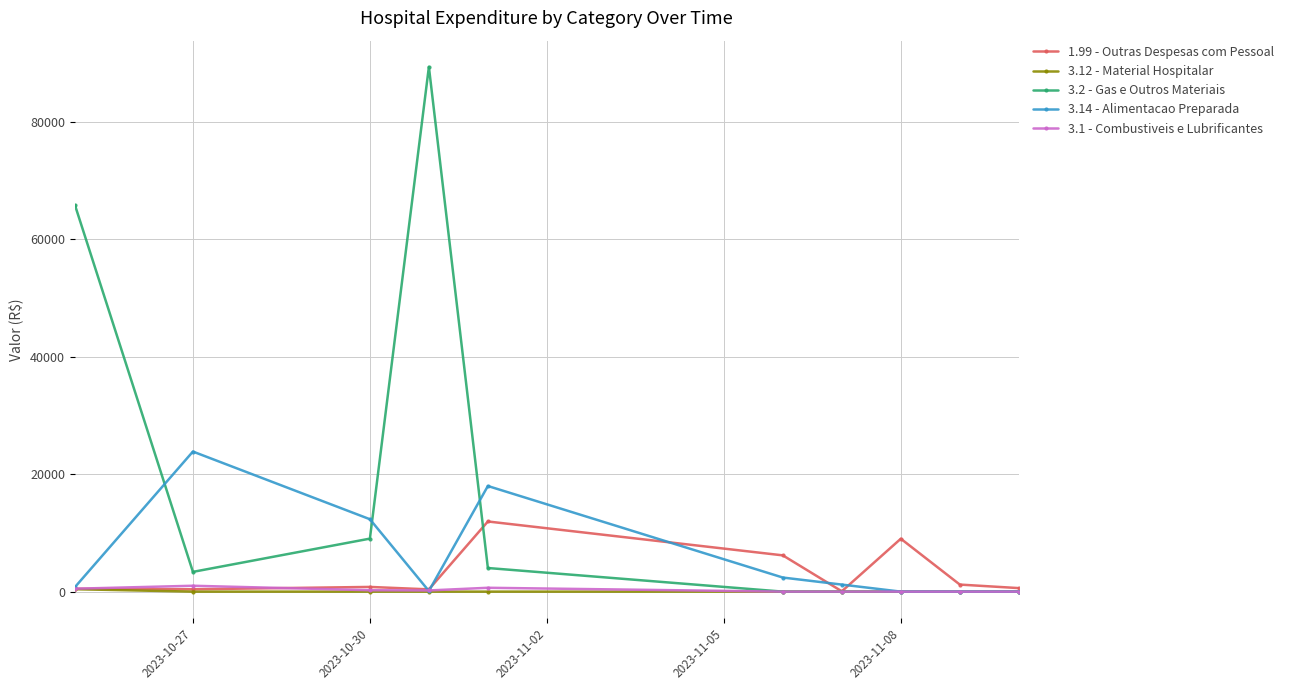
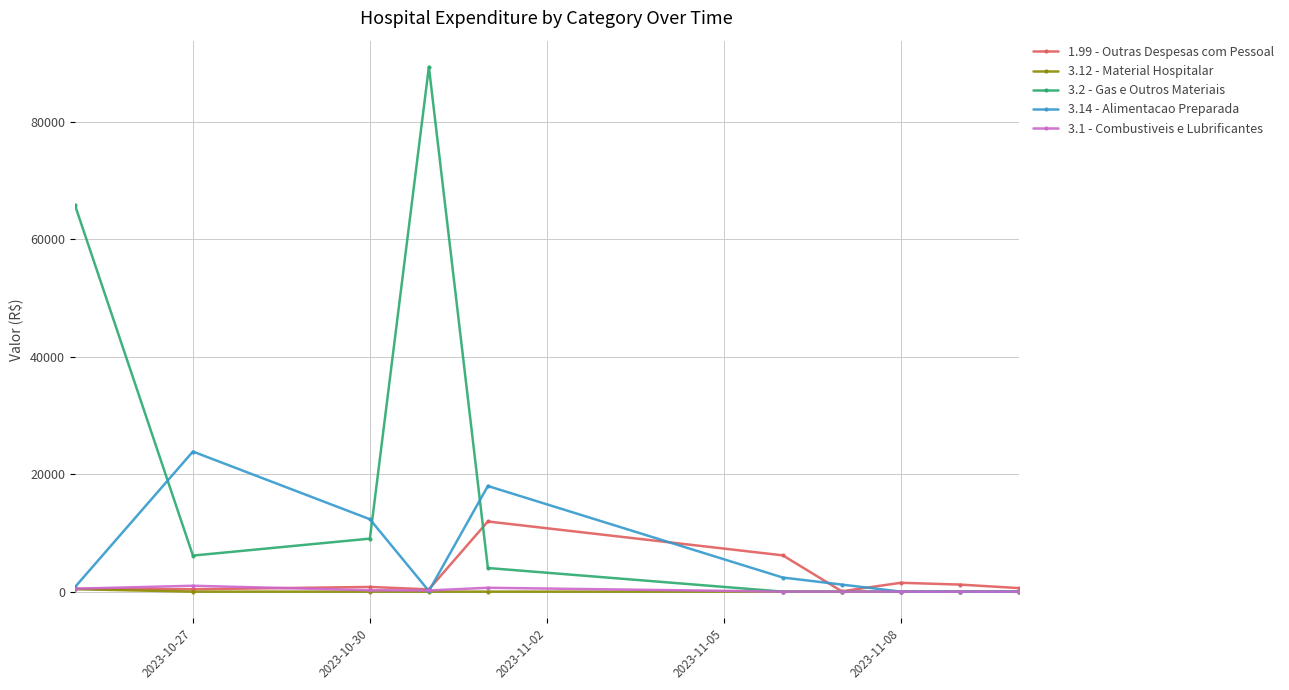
  {
    "1.99 - Outras Despesas com Pessoal": {
      "2023-10-30": 1000,
-     "2023-11-08": 9000
+     "2023-11-08": 2000
    },
    "3.2 - Gas e Outros Materiais": {
-     "2023-10-27": 3000,
+     "2023-10-27": 6000,
      "2023-10-30": 9000
    },
    "3.14 - Alimentacao Preparada": {
      "2023-10-27": 24000,
      "2023-10-30": 12000
    },
    "3.1 - Combustiveis e Lubrificantes": {
      "2023-10-27": 1000
    }
  }
